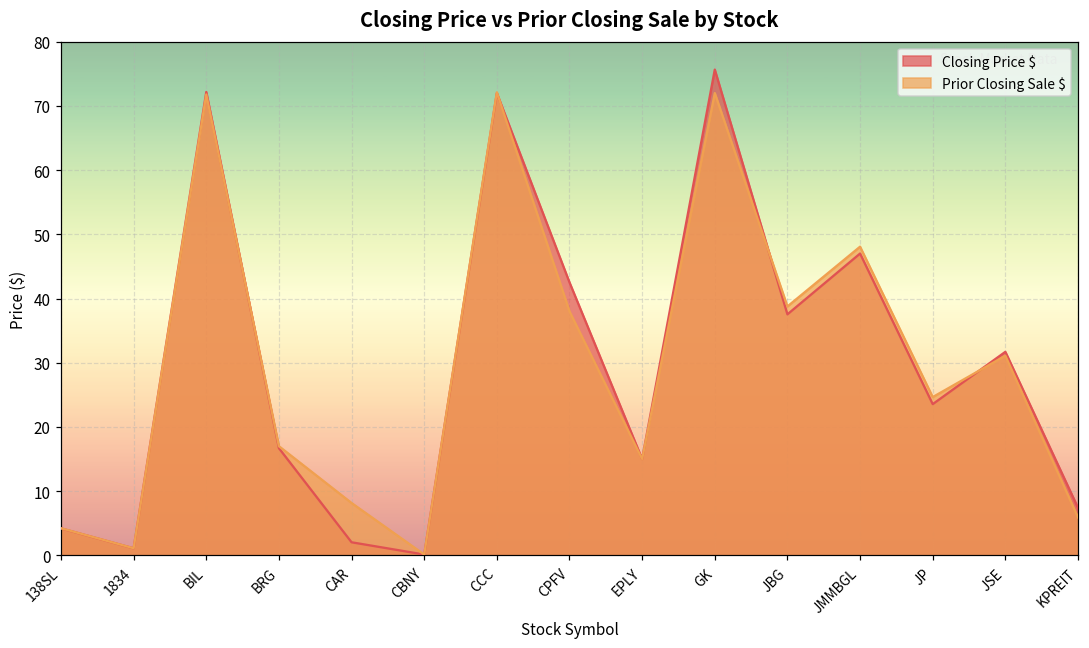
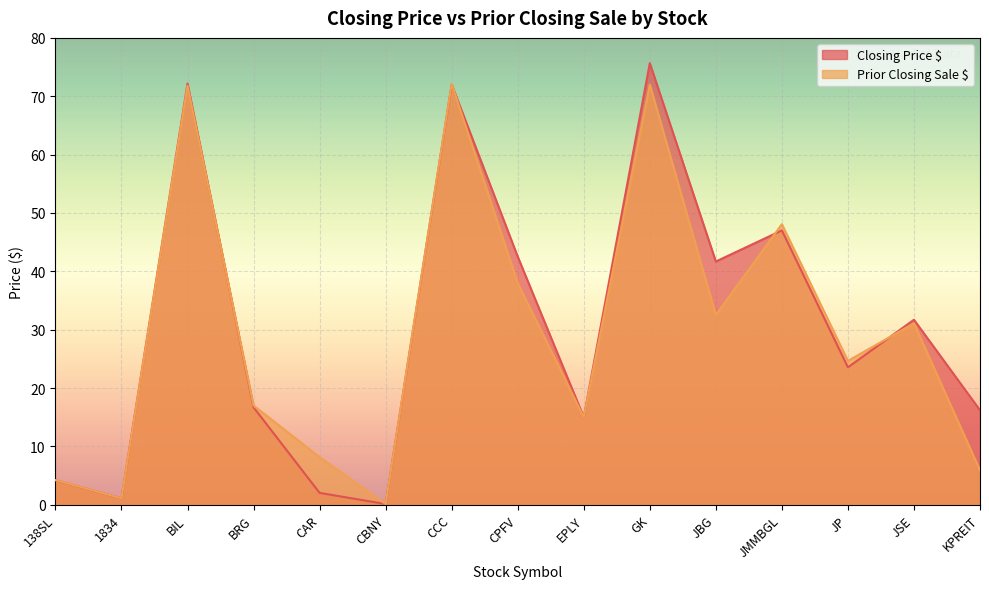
  {
    "Closing Price $": {
      "CAR": 2,
      "CPFV": 43,
      "GK": 76,
-     "JBG": 38,
+     "JBG": 42,
      "JMMBGL": 47,
      "JP": 24,
      "JSE": 32,
-     "KPREIT": 7
+     "KPREIT": 16
    },
    "Prior Closing Sale $": {
      "CAR": 8,
      "CPFV": 38,
      "GK": 72,
-     "JBG": 39,
+     "JBG": 33,
      "JMMBGL": 48,
      "JP": 25,
      "JSE": 31,
      "KPREIT": 6
    }
  }
